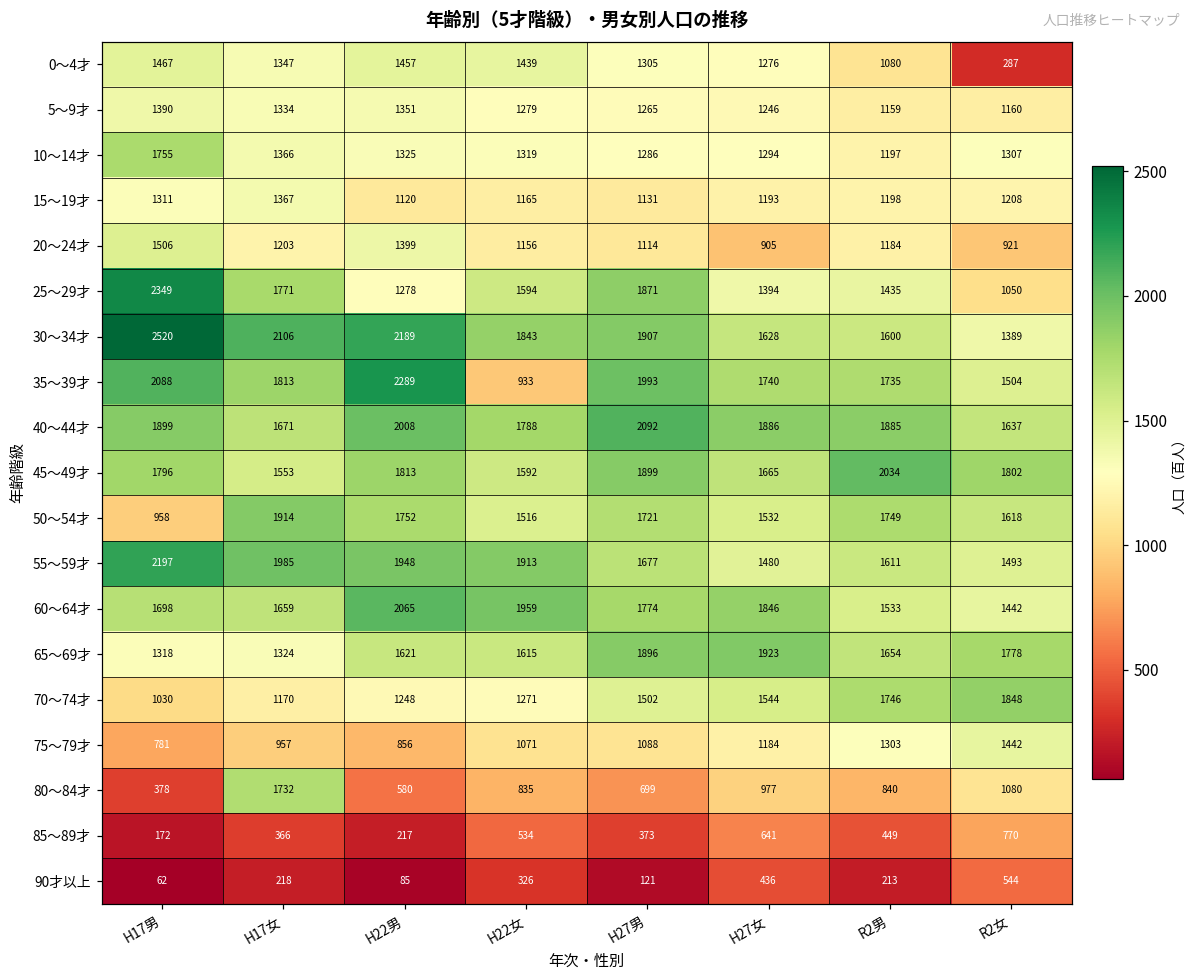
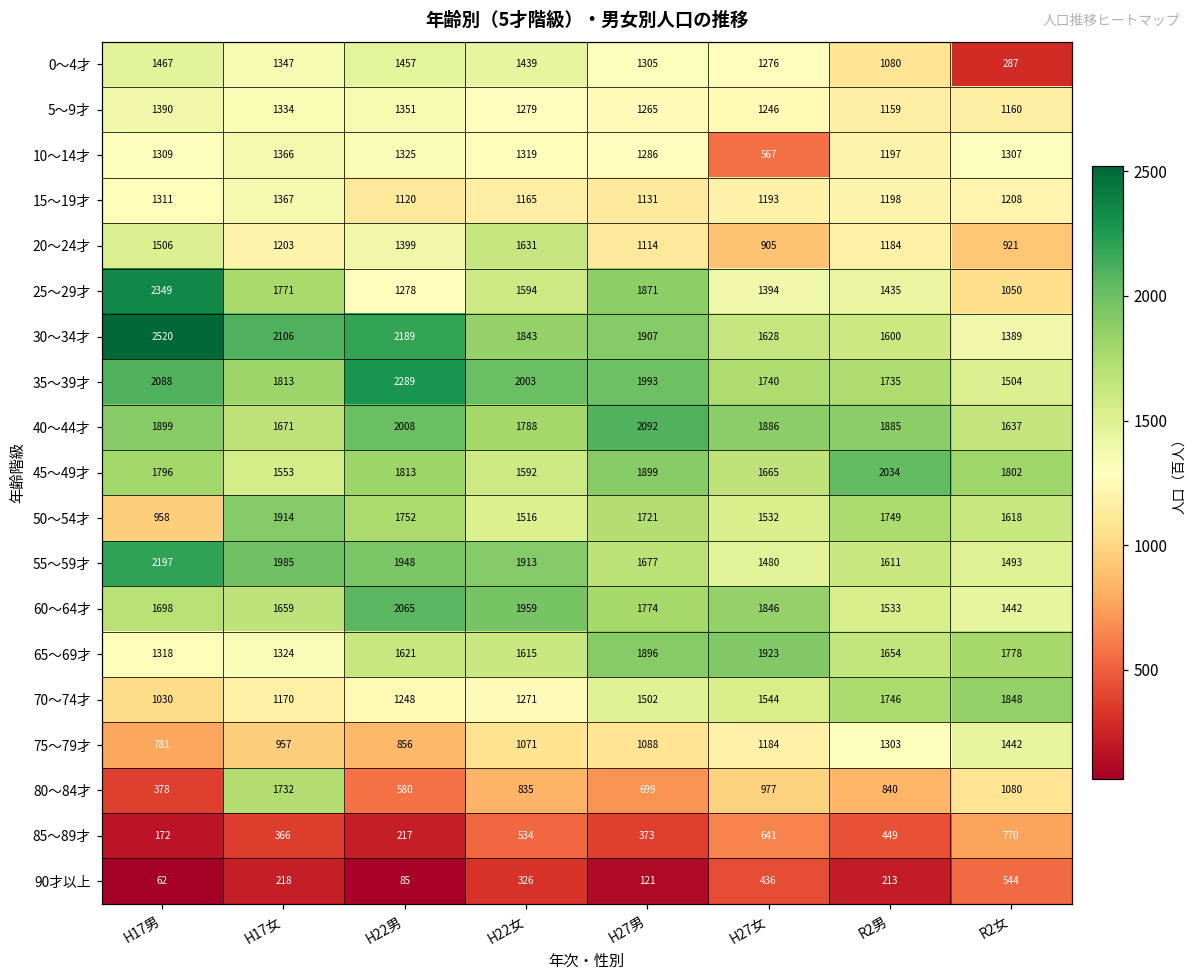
  {
    "0～4才": {
      "H17男": 1467,
      "H17女": 1347,
      "H22男": 1457,
      "H22女": 1439,
      "H27男": 1305,
      "H27女": 1276,
      "R2男": 1080,
      "R2女": 287
    },
    "5～9才": {
      "H17男": 1390,
      "H17女": 1334,
      "H22男": 1351,
      "H22女": 1279,
      "H27男": 1265,
      "H27女": 1246,
      "R2男": 1159,
      "R2女": 1160
    },
    "10～14才": {
-     "H17男": 1755,
+     "H17男": 1309,
      "H17女": 1366,
      "H22男": 1325,
      "H22女": 1319,
      "H27男": 1286,
-     "H27女": 1294,
+     "H27女": 567,
      "R2男": 1197,
      "R2女": 1307
    },
    "15～19才": {
      "H17男": 1311,
      "H17女": 1367,
      "H22男": 1120,
      "H22女": 1165,
      "H27男": 1131,
      "H27女": 1193,
      "R2男": 1198,
      "R2女": 1208
    },
    "20～24才": {
      "H17男": 1506,
      "H17女": 1203,
      "H22男": 1399,
-     "H22女": 1156,
+     "H22女": 1631,
      "H27男": 1114,
      "H27女": 905,
      "R2男": 1184,
      "R2女": 921
    },
    "25～29才": {
      "H17男": 2349,
      "H17女": 1771,
      "H22男": 1278,
      "H22女": 1594,
      "H27男": 1871,
      "H27女": 1394,
      "R2男": 1435,
      "R2女": 1050
    },
    "30～34才": {
      "H17男": 2520,
      "H17女": 2106,
      "H22男": 2189,
      "H22女": 1843,
      "H27男": 1907,
      "H27女": 1628,
      "R2男": 1600,
      "R2女": 1389
    },
    "35～39才": {
      "H17男": 2088,
      "H17女": 1813,
      "H22男": 2289,
-     "H22女": 933,
+     "H22女": 2003,
      "H27男": 1993,
      "H27女": 1740,
      "R2男": 1735,
      "R2女": 1504
    },
    "40～44才": {
      "H17男": 1899,
      "H17女": 1671,
      "H22男": 2008,
      "H22女": 1788,
      "H27男": 2092,
      "H27女": 1886,
      "R2男": 1885,
      "R2女": 1637
    },
    "45～49才": {
      "H17男": 1796,
      "H17女": 1553,
      "H22男": 1813,
      "H22女": 1592,
      "H27男": 1899,
      "H27女": 1665,
      "R2男": 2034,
      "R2女": 1802
    },
    "50～54才": {
      "H17男": 958,
      "H17女": 1914,
      "H22男": 1752,
      "H22女": 1516,
      "H27男": 1721,
      "H27女": 1532,
      "R2男": 1749,
      "R2女": 1618
    },
    "55～59才": {
      "H17男": 2197,
      "H17女": 1985,
      "H22男": 1948,
      "H22女": 1913,
      "H27男": 1677,
      "H27女": 1480,
      "R2男": 1611,
      "R2女": 1493
    },
    "60～64才": {
      "H17男": 1698,
      "H17女": 1659,
      "H22男": 2065,
      "H22女": 1959,
      "H27男": 1774,
      "H27女": 1846,
      "R2男": 1533,
      "R2女": 1442
    },
    "65～69才": {
      "H17男": 1318,
      "H17女": 1324,
      "H22男": 1621,
      "H22女": 1615,
      "H27男": 1896,
      "H27女": 1923,
      "R2男": 1654,
      "R2女": 1778
    },
    "70～74才": {
      "H17男": 1030,
      "H17女": 1170,
      "H22男": 1248,
      "H22女": 1271,
      "H27男": 1502,
      "H27女": 1544,
      "R2男": 1746,
      "R2女": 1848
    },
    "75～79才": {
      "H17男": 781,
      "H17女": 957,
      "H22男": 856,
      "H22女": 1071,
      "H27男": 1088,
      "H27女": 1184,
      "R2男": 1303,
      "R2女": 1442
    },
    "80～84才": {
      "H17男": 378,
      "H17女": 1732,
      "H22男": 580,
      "H22女": 835,
      "H27男": 699,
      "H27女": 977,
      "R2男": 840,
      "R2女": 1080
    },
    "85～89才": {
      "H17男": 172,
      "H17女": 366,
      "H22男": 217,
      "H22女": 534,
      "H27男": 373,
      "H27女": 641,
      "R2男": 449,
      "R2女": 770
    },
    "90才以上": {
      "H17男": 62,
      "H17女": 218,
      "H22男": 85,
      "H22女": 326,
      "H27男": 121,
      "H27女": 436,
      "R2男": 213,
      "R2女": 544
    }
  }
